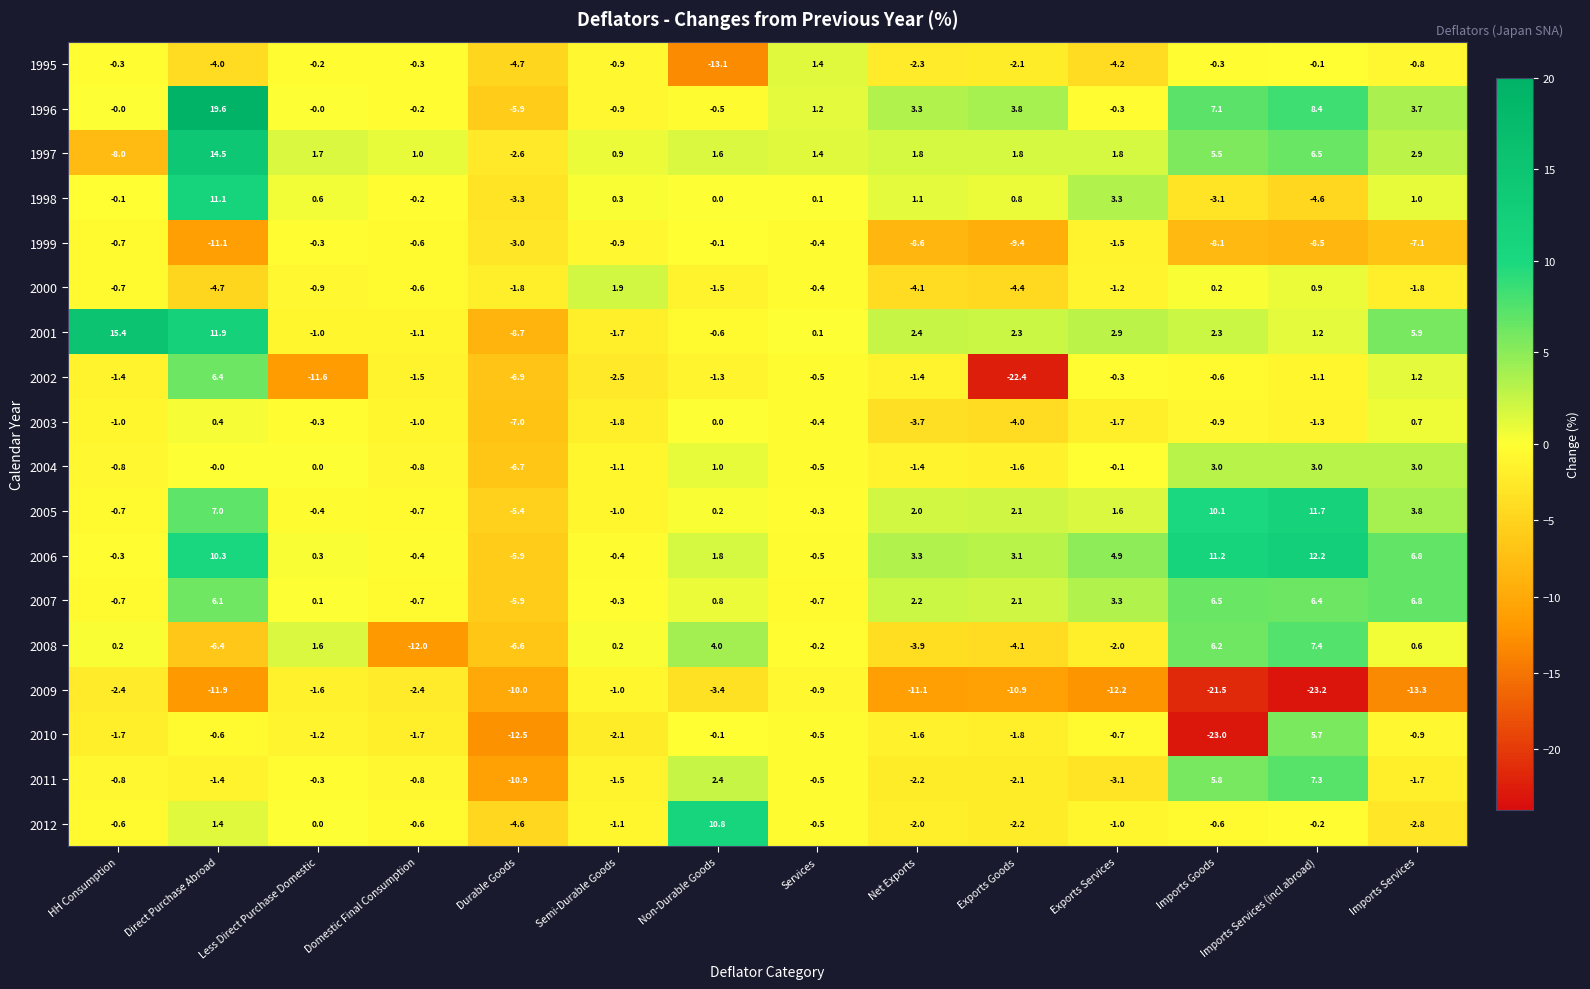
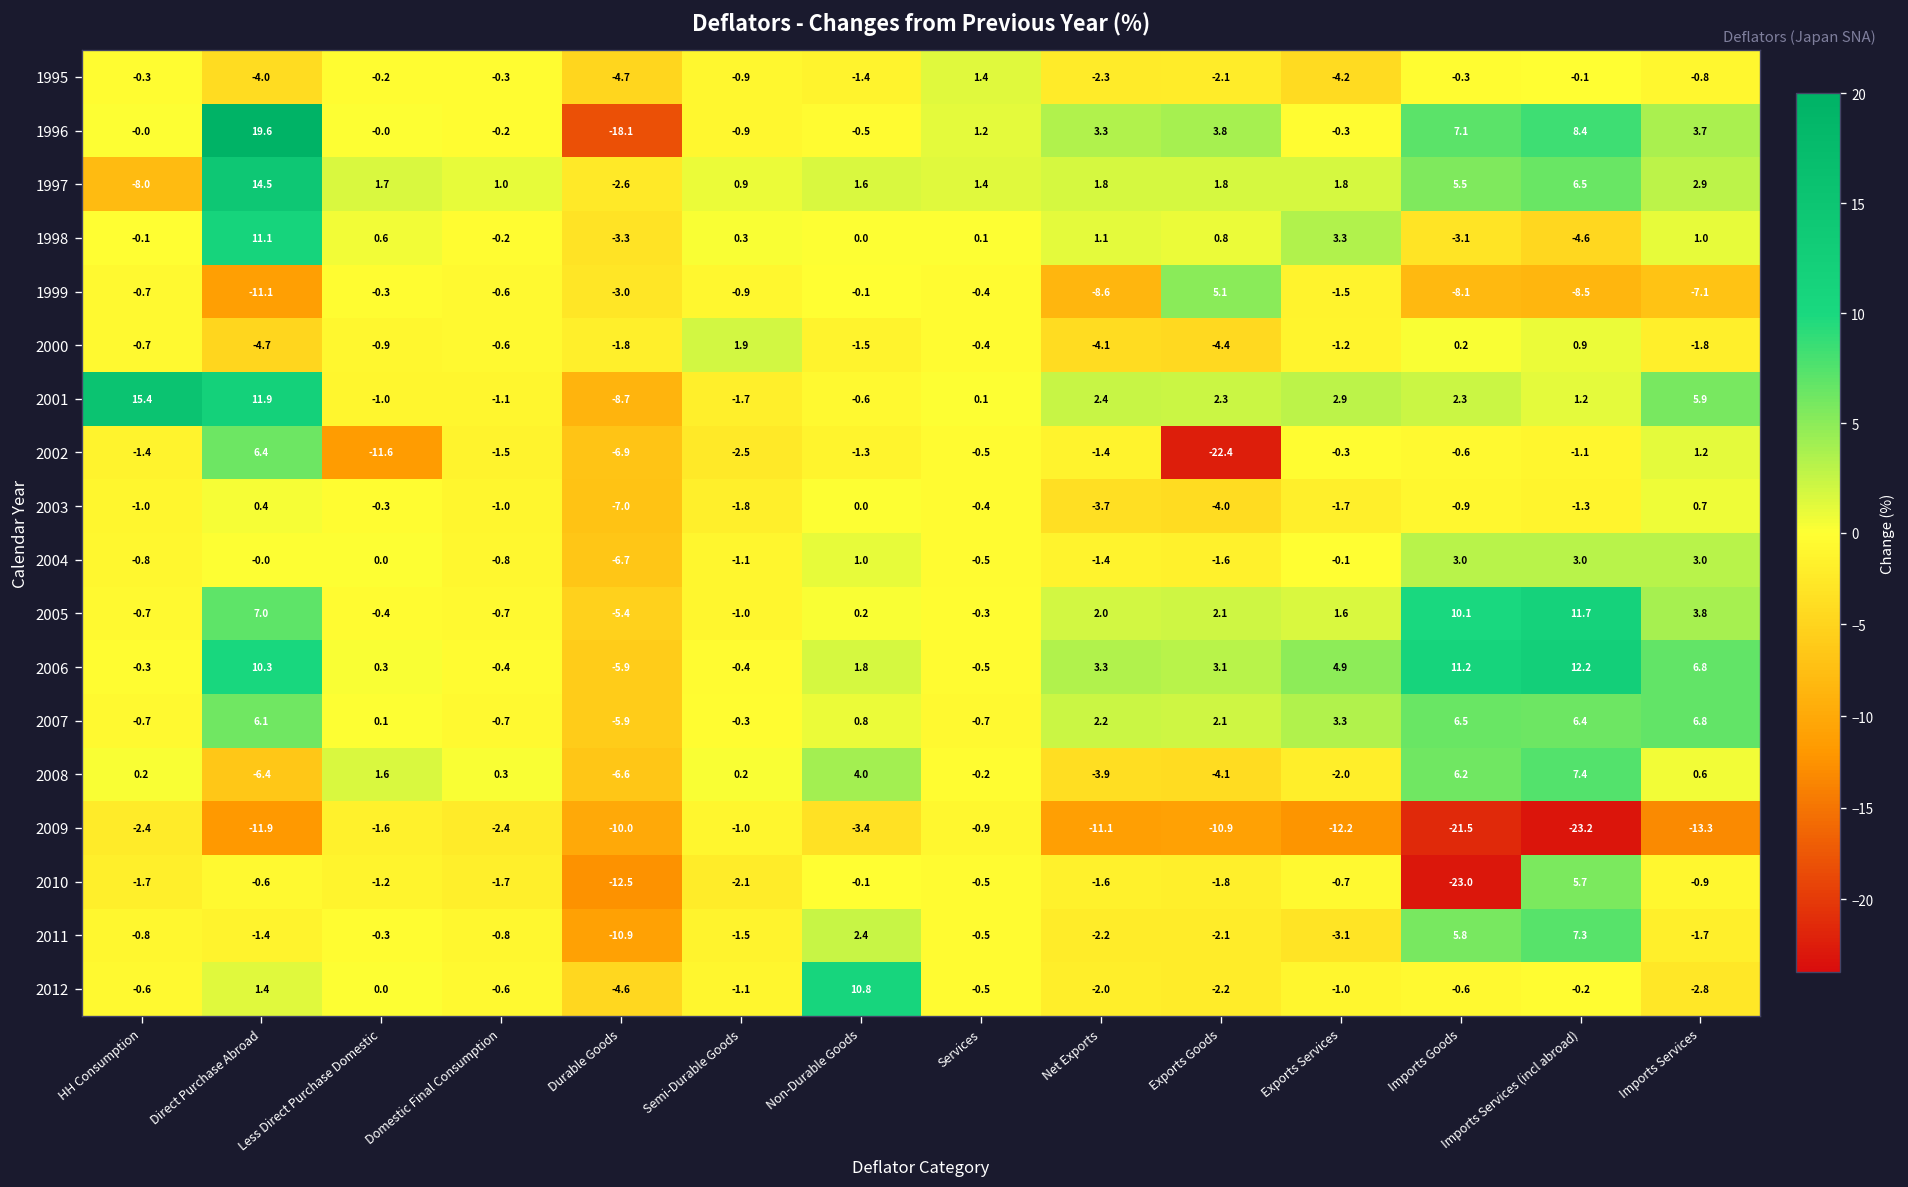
  {
    "1995": {
      "HH Consumption": -0.3,
      "Direct Purchase Abroad": -4.0,
      "Less Direct Purchase Domestic": -0.2,
      "Domestic Final Consumption": -0.3,
      "Durable Goods": -4.7,
      "Semi-Durable Goods": -0.9,
-     "Non-Durable Goods": -13.1,
+     "Non-Durable Goods": -1.4,
      "Services": 1.4,
      "Net Exports": -2.3,
      "Exports Goods": -2.1,
      "Exports Services": -4.2,
      "Imports Goods": -0.3,
      "Imports Services (incl abroad)": -0.1,
      "Imports Services": -0.8
    },
    "1996": {
      "HH Consumption": -0.0,
      "Direct Purchase Abroad": 19.6,
      "Less Direct Purchase Domestic": -0.0,
      "Domestic Final Consumption": -0.2,
-     "Durable Goods": -5.9,
+     "Durable Goods": -18.1,
      "Semi-Durable Goods": -0.9,
      "Non-Durable Goods": -0.5,
      "Services": 1.2,
      "Net Exports": 3.3,
      "Exports Goods": 3.8,
      "Exports Services": -0.3,
      "Imports Goods": 7.1,
      "Imports Services (incl abroad)": 8.4,
      "Imports Services": 3.7
    },
    "1999": {
      "HH Consumption": -0.7,
      "Direct Purchase Abroad": -11.1,
      "Less Direct Purchase Domestic": -0.3,
      "Domestic Final Consumption": -0.6,
      "Durable Goods": -3.0,
      "Semi-Durable Goods": -0.9,
      "Non-Durable Goods": -0.1,
      "Services": -0.4,
      "Net Exports": -8.6,
-     "Exports Goods": -9.4,
+     "Exports Goods": 5.1,
      "Exports Services": -1.5,
      "Imports Goods": -8.1,
      "Imports Services (incl abroad)": -8.5,
      "Imports Services": -7.1
    },
    "2008": {
      "HH Consumption": 0.2,
      "Direct Purchase Abroad": -6.4,
      "Less Direct Purchase Domestic": 1.6,
-     "Domestic Final Consumption": -12.0,
+     "Domestic Final Consumption": 0.3,
      "Durable Goods": -6.6,
      "Semi-Durable Goods": 0.2,
      "Non-Durable Goods": 4.0,
      "Services": -0.2,
      "Net Exports": -3.9,
      "Exports Goods": -4.1,
      "Exports Services": -2.0,
      "Imports Goods": 6.2,
      "Imports Services (incl abroad)": 7.4,
      "Imports Services": 0.6
    }
  }
